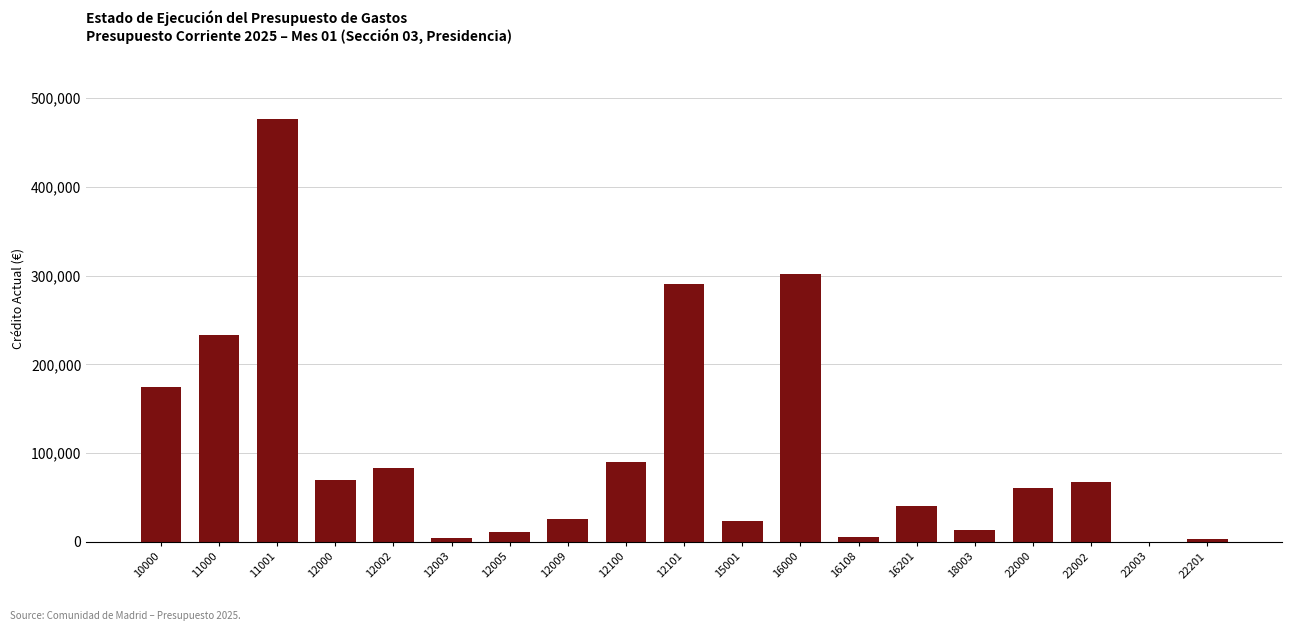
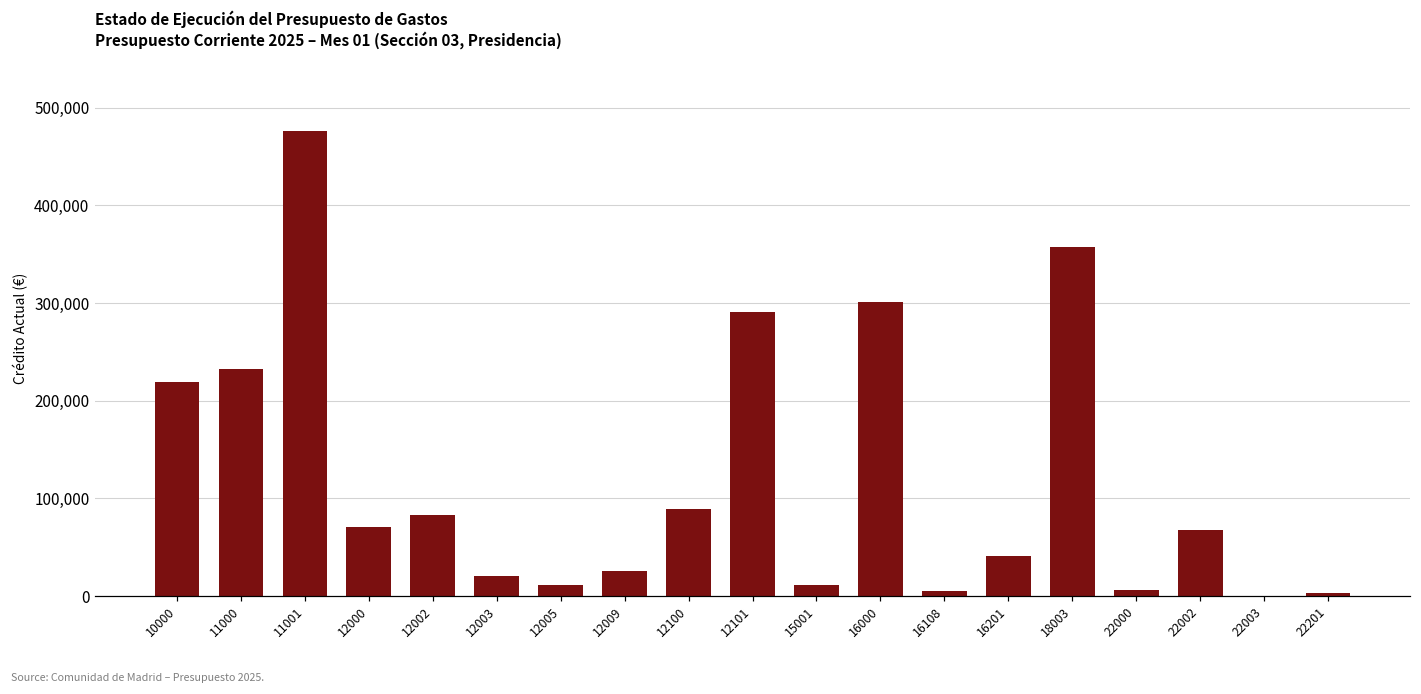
  {
-   "10000": "170,000",
+   "10000": "220,000",
    "11000": "230,000",
    "11001": "480,000",
    "12000": "70,000",
    "12002": "80,000",
-   "12003": "0",
+   "12003": "20,000",
    "12005": "10,000",
    "12009": "30,000",
    "12100": "90,000",
    "12101": "290,000",
-   "15001": "20,000",
+   "15001": "10,000",
    "16000": "300,000",
    "16108": "10,000",
    "16201": "40,000",
-   "18003": "10,000",
-   "22000": "60,000",
+   "18003": "360,000",
+   "22000": "10,000",
    "22002": "70,000",
    "22201": "0"
  }
